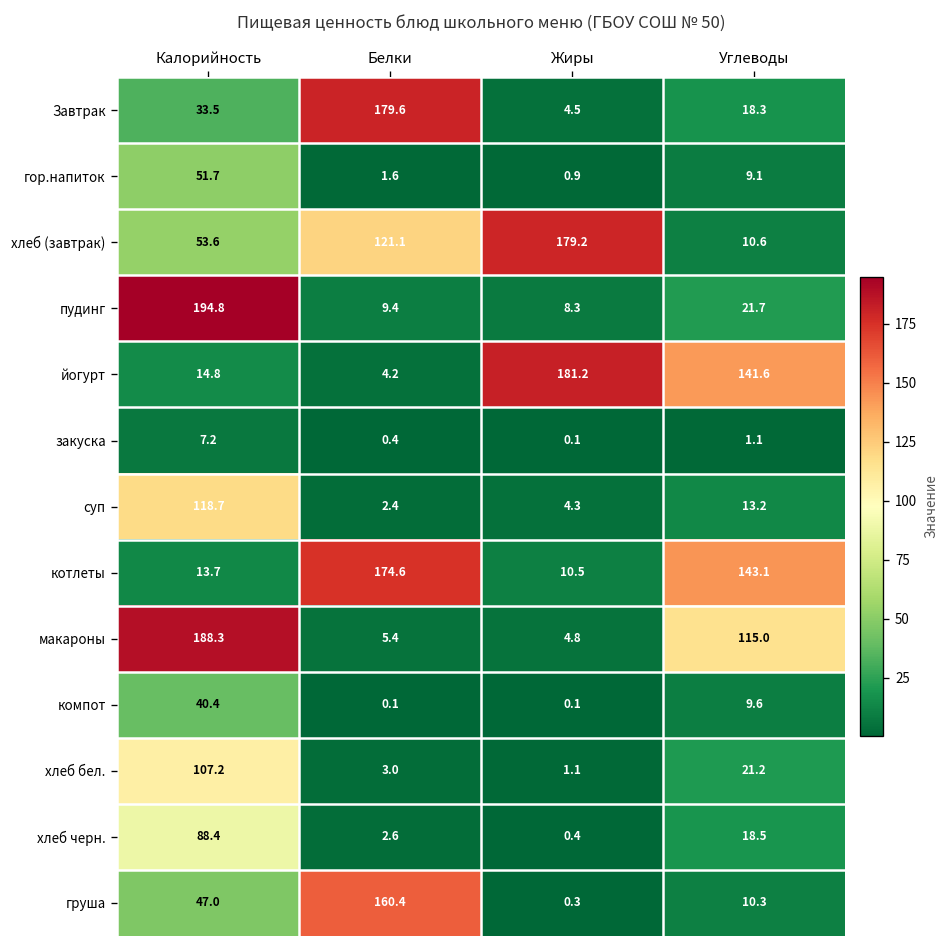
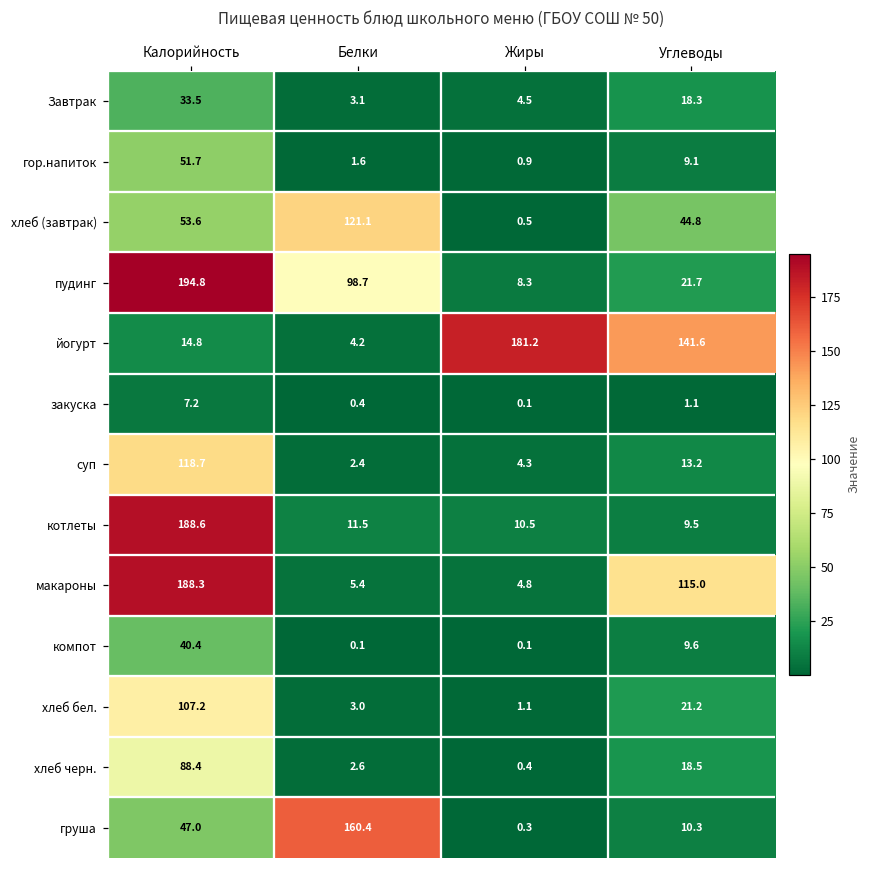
  {
    "Завтрак": {
      "Калорийность": 33.5,
-     "Белки": 179.6,
+     "Белки": 3.1,
      "Жиры": 4.5,
      "Углеводы": 18.3
    },
    "гор.напиток": {
      "Калорийность": 51.7,
      "Белки": 1.6,
      "Жиры": 0.9,
      "Углеводы": 9.1
    },
    "хлеб (завтрак)": {
      "Калорийность": 53.6,
      "Белки": 121.1,
-     "Жиры": 179.2,
-     "Углеводы": 10.6
+     "Жиры": 0.5,
+     "Углеводы": 44.8
    },
    "пудинг": {
      "Калорийность": 194.8,
-     "Белки": 9.4,
+     "Белки": 98.7,
      "Жиры": 8.3,
      "Углеводы": 21.7
    },
    "йогурт": {
      "Калорийность": 14.8,
      "Белки": 4.2,
      "Жиры": 181.2,
      "Углеводы": 141.6
    },
    "закуска": {
      "Калорийность": 7.2,
      "Белки": 0.4,
      "Жиры": 0.1,
      "Углеводы": 1.1
    },
    "суп": {
      "Калорийность": 118.7,
      "Белки": 2.4,
      "Жиры": 4.3,
      "Углеводы": 13.2
    },
    "котлеты": {
-     "Калорийность": 13.7,
-     "Белки": 174.6,
+     "Калорийность": 188.6,
+     "Белки": 11.5,
      "Жиры": 10.5,
-     "Углеводы": 143.1
+     "Углеводы": 9.5
    },
    "макароны": {
      "Калорийность": 188.3,
      "Белки": 5.4,
      "Жиры": 4.8,
      "Углеводы": 115.0
    },
    "компот": {
      "Калорийность": 40.4,
      "Белки": 0.1,
      "Жиры": 0.1,
      "Углеводы": 9.6
    },
    "хлеб бел.": {
      "Калорийность": 107.2,
      "Белки": 3.0,
      "Жиры": 1.1,
      "Углеводы": 21.2
    },
    "хлеб черн.": {
      "Калорийность": 88.4,
      "Белки": 2.6,
      "Жиры": 0.4,
      "Углеводы": 18.5
    },
    "груша": {
      "Калорийность": 47.0,
      "Белки": 160.4,
      "Жиры": 0.3,
      "Углеводы": 10.3
    }
  }
